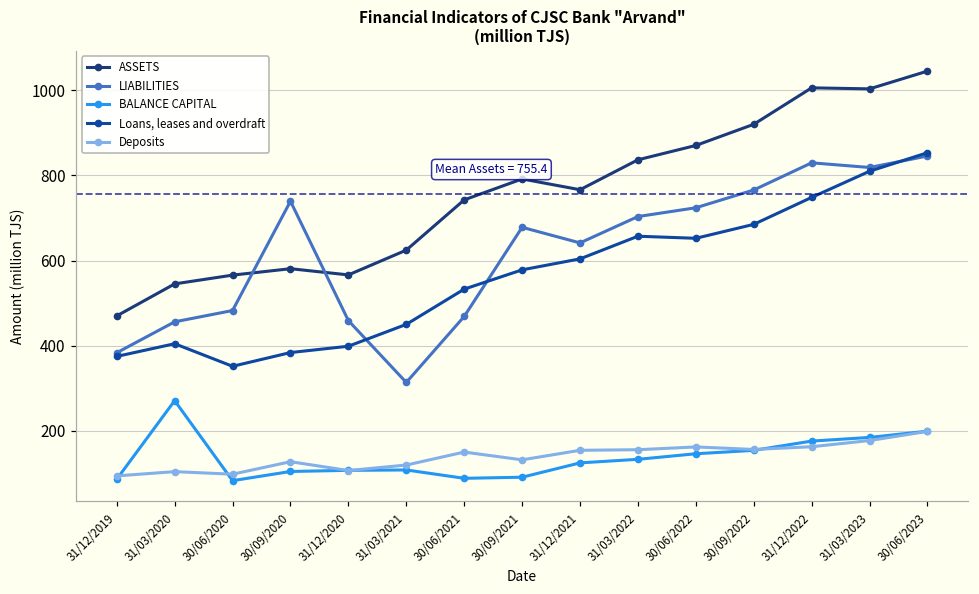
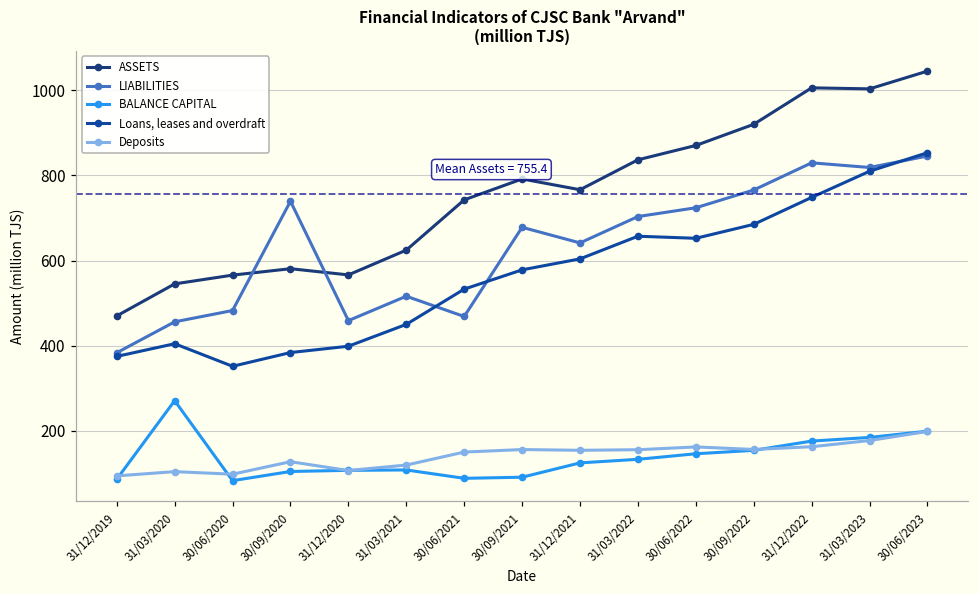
  {
    "LIABILITIES": {
      "31/12/2019": 380,
      "31/03/2020": 460,
      "30/06/2020": 480,
      "30/09/2020": 740,
      "31/12/2020": 460,
-     "31/03/2021": 310,
+     "31/03/2021": 520,
      "30/06/2021": 470,
      "30/09/2021": 680,
      "31/12/2021": 640,
      "31/03/2022": 700,
      "30/06/2022": 720,
      "30/09/2022": 770,
      "31/12/2022": 830,
      "31/03/2023": 820,
      "30/06/2023": 850
    },
    "BALANCE CAPITAL": {
      "31/12/2019": 90,
      "31/03/2020": 270,
      "30/06/2020": 80,
      "30/09/2020": 100,
      "31/03/2021": 110,
      "30/06/2021": 90,
      "30/09/2021": 90,
      "31/12/2021": 120,
      "31/03/2022": 130,
      "30/06/2022": 150,
      "31/12/2022": 180,
      "31/03/2023": 180
    },
    "Deposits": {
      "31/12/2019": 90,
      "31/03/2020": 100,
      "30/06/2020": 100,
      "30/09/2020": 130,
      "31/03/2021": 120,
      "30/06/2021": 150,
-     "30/09/2021": 130,
+     "30/09/2021": 160,
      "31/12/2021": 150,
      "31/03/2022": 160,
      "30/06/2022": 160,
      "31/12/2022": 160,
      "31/03/2023": 180
    }
  }
